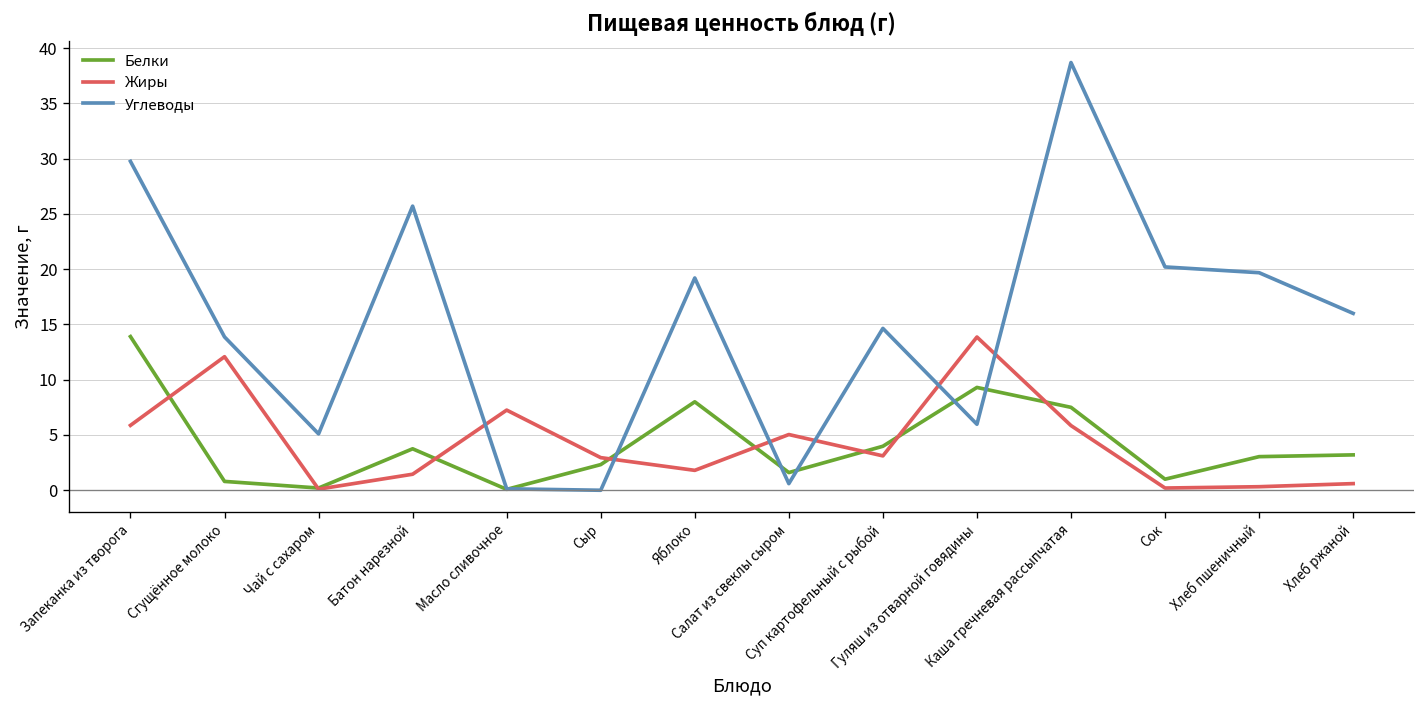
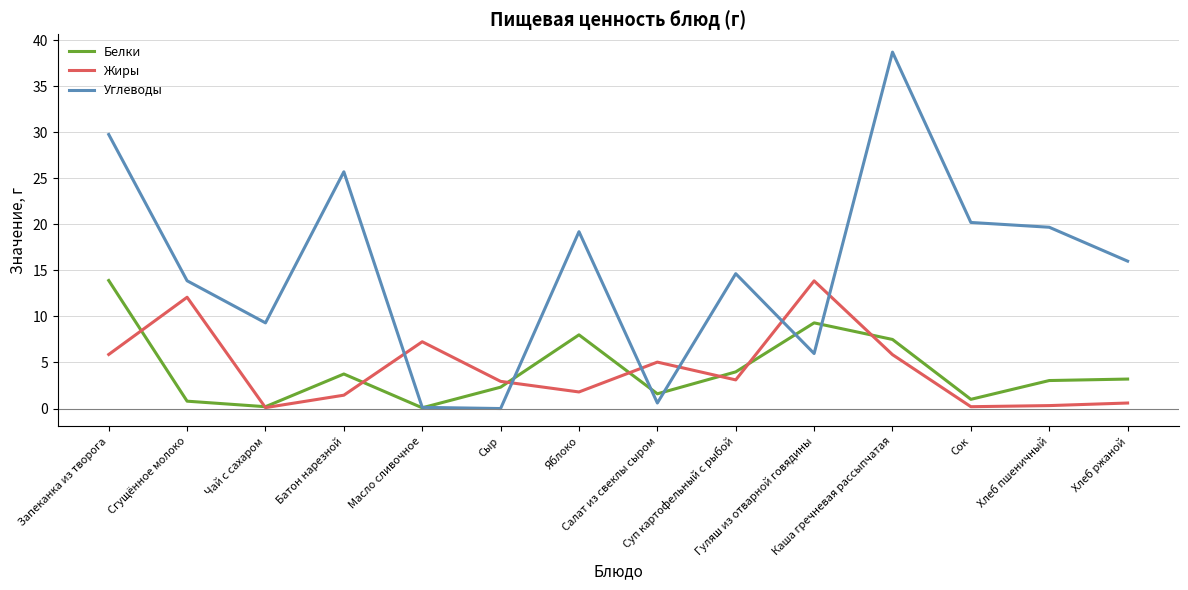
  {
    "Белки": {
      "Запеканка из творога": 14,
      "Сгущённое молоко": 1,
      "Батон нарезной": 4,
      "Сыр": 2,
      "Яблоко": 8,
      "Салат из свеклы сыром": 2,
      "Суп картофельный с рыбой": 4,
      "Гуляш из отварной говядины": 9,
      "Каша гречневая рассыпчатая": 8,
      "Сок": 1,
      "Хлеб пшеничный": 3,
      "Хлеб ржаной": 3
    },
    "Жиры": {
      "Запеканка из творога": 6,
      "Сгущённое молоко": 12,
      "Батон нарезной": 1,
      "Масло сливочное": 7,
      "Сыр": 3,
      "Яблоко": 2,
      "Салат из свеклы сыром": 5,
      "Суп картофельный с рыбой": 3,
      "Гуляш из отварной говядины": 14,
      "Каша гречневая рассыпчатая": 6,
      "Сок": 0,
      "Хлеб пшеничный": 0,
      "Хлеб ржаной": 1
    },
    "Углеводы": {
      "Запеканка из творога": 30,
      "Сгущённое молоко": 14,
-     "Чай с сахаром": 5,
+     "Чай с сахаром": 9,
      "Батон нарезной": 26,
      "Сыр": 0,
      "Яблоко": 19,
      "Салат из свеклы сыром": 1,
      "Суп картофельный с рыбой": 15,
      "Гуляш из отварной говядины": 6,
      "Каша гречневая рассыпчатая": 39,
      "Сок": 20,
      "Хлеб пшеничный": 20,
      "Хлеб ржаной": 16
    }
  }
